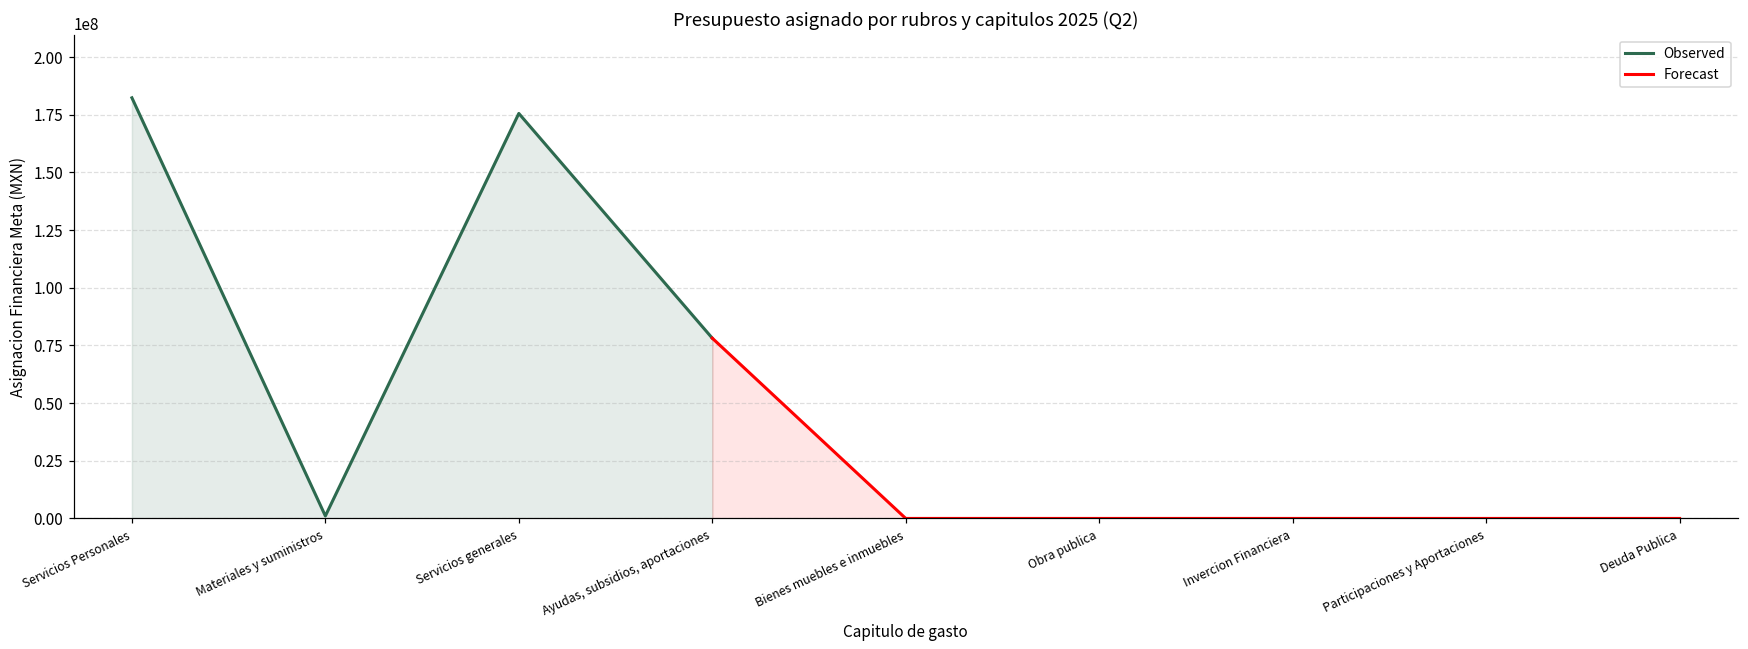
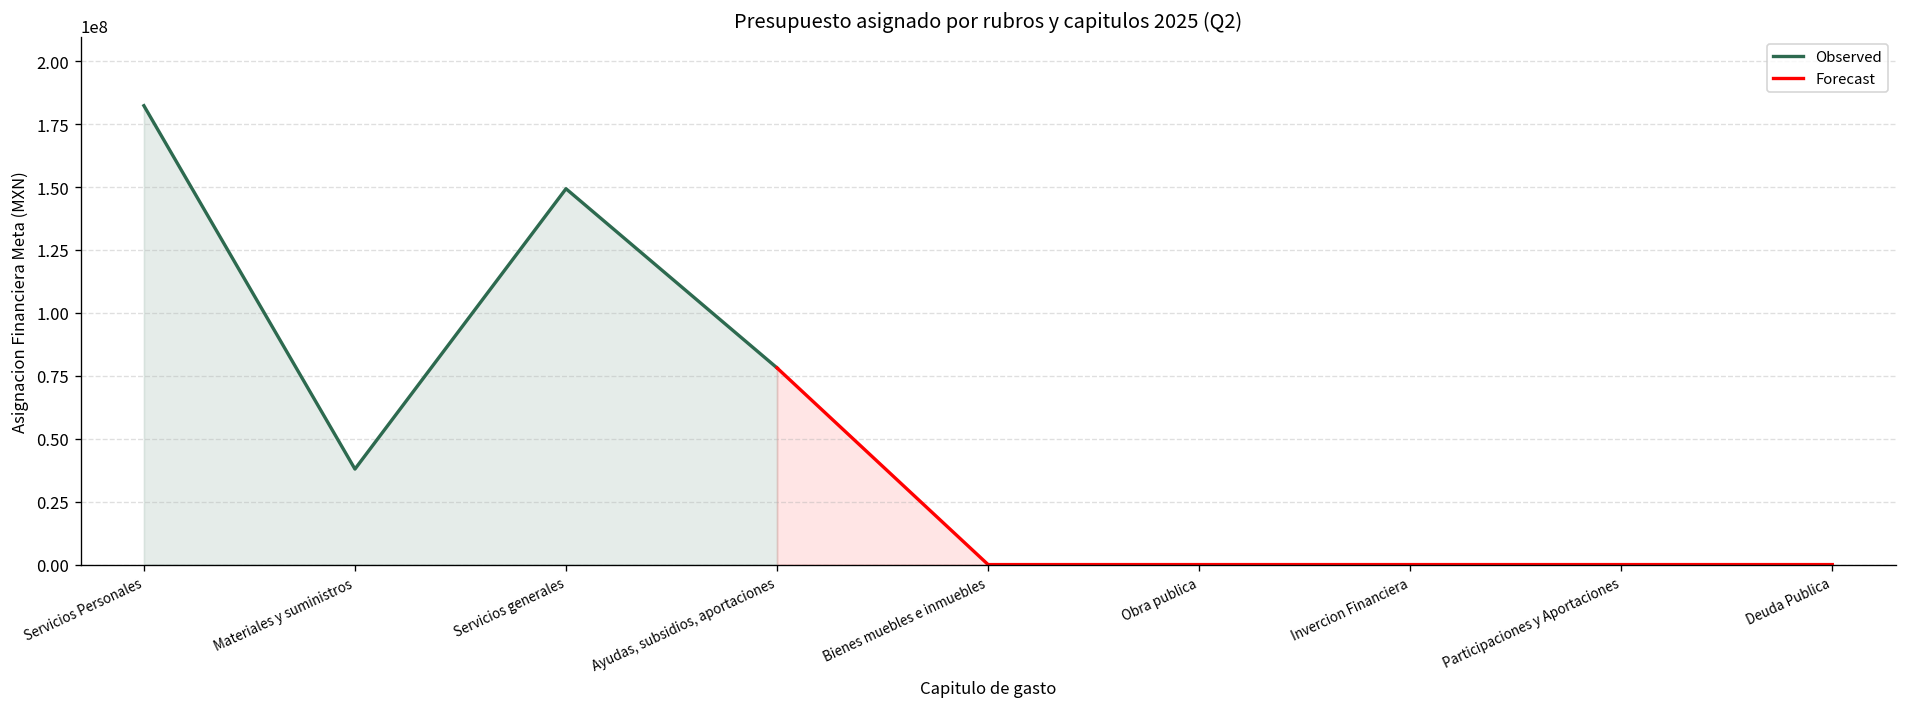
  {
    "Observed": {
      "Servicios Personales": 182000000,
-     "Materiales y suministros": 1000000,
-     "Servicios generales": 176000000
+     "Materiales y suministros": 38000000,
+     "Servicios generales": 149000000
    },
    "Forecast": {
      "Bienes muebles e inmuebles": 0,
      "Obra publica": 0,
      "Invercion Financiera": 0,
      "Participaciones y Aportaciones": 0,
      "Deuda Publica": 0
    }
  }
